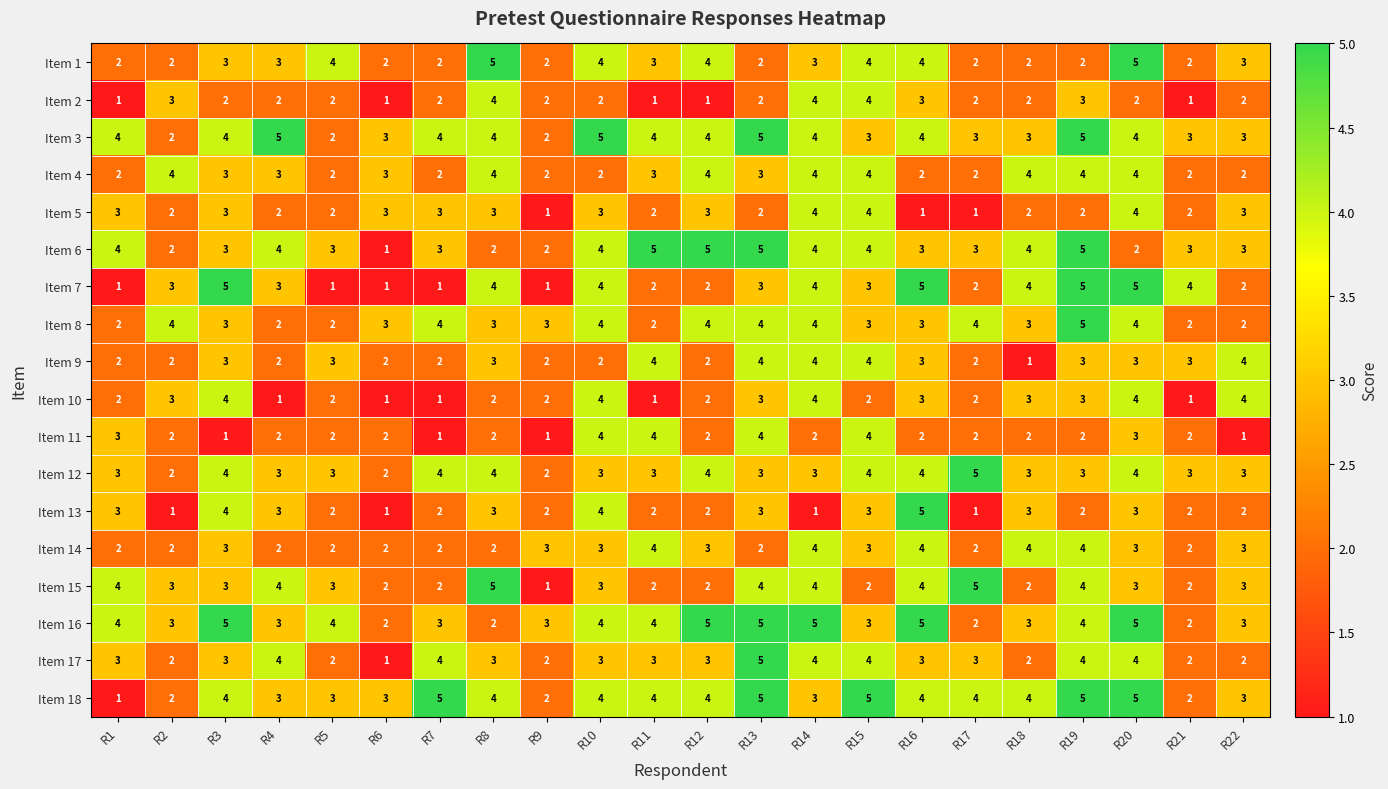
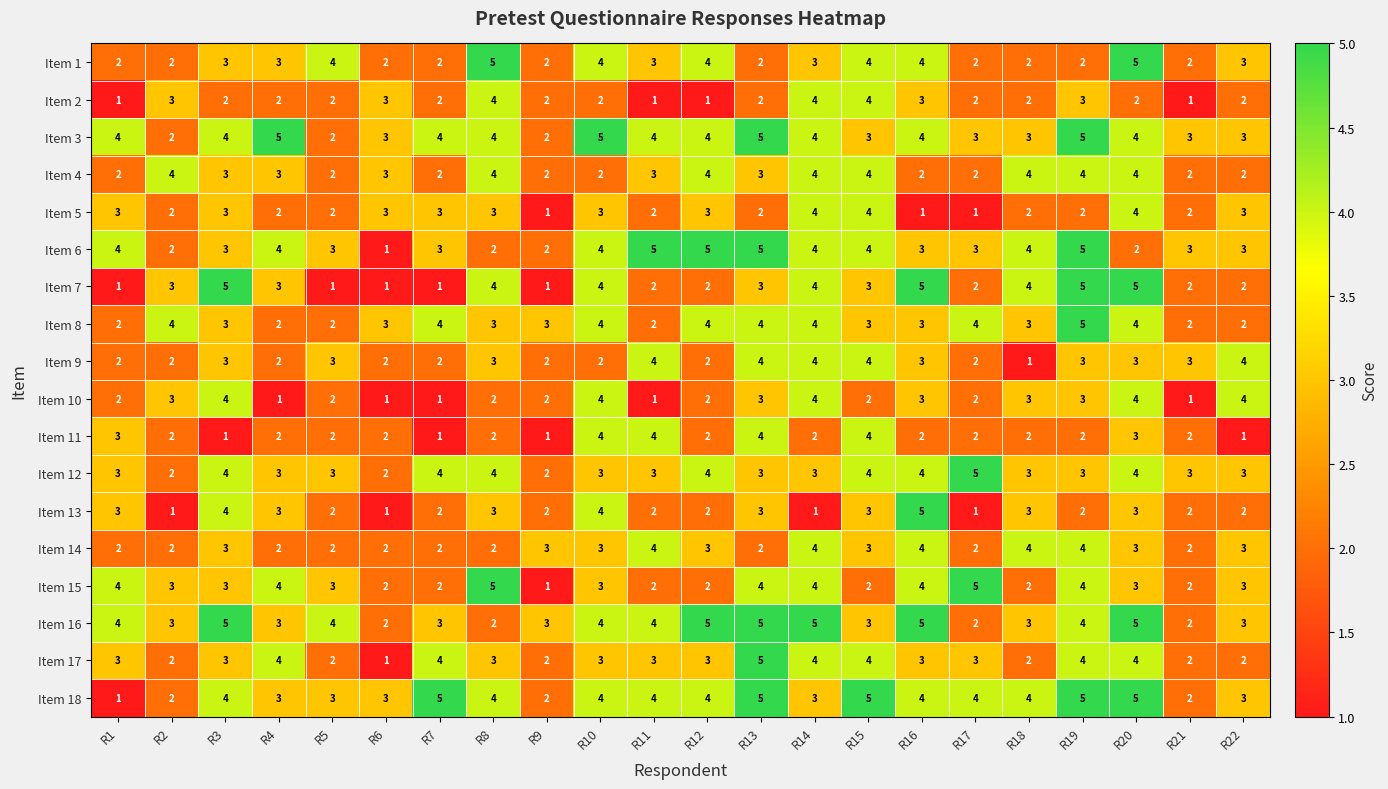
  {
    "Item 2": {
      "R1": 1,
      "R2": 3,
      "R3": 2,
      "R4": 2,
      "R5": 2,
-     "R6": 1,
+     "R6": 3,
      "R7": 2,
      "R8": 4,
      "R9": 2,
      "R10": 2,
      "R11": 1,
      "R12": 1,
      "R13": 2,
      "R14": 4,
      "R15": 4,
      "R16": 3,
      "R17": 2,
      "R18": 2,
      "R19": 3,
      "R20": 2,
      "R21": 1,
      "R22": 2
    },
    "Item 7": {
      "R1": 1,
      "R2": 3,
      "R3": 5,
      "R4": 3,
      "R5": 1,
      "R6": 1,
      "R7": 1,
      "R8": 4,
      "R9": 1,
      "R10": 4,
      "R11": 2,
      "R12": 2,
      "R13": 3,
      "R14": 4,
      "R15": 3,
      "R16": 5,
      "R17": 2,
      "R18": 4,
      "R19": 5,
      "R20": 5,
-     "R21": 4,
+     "R21": 2,
      "R22": 2
    }
  }
